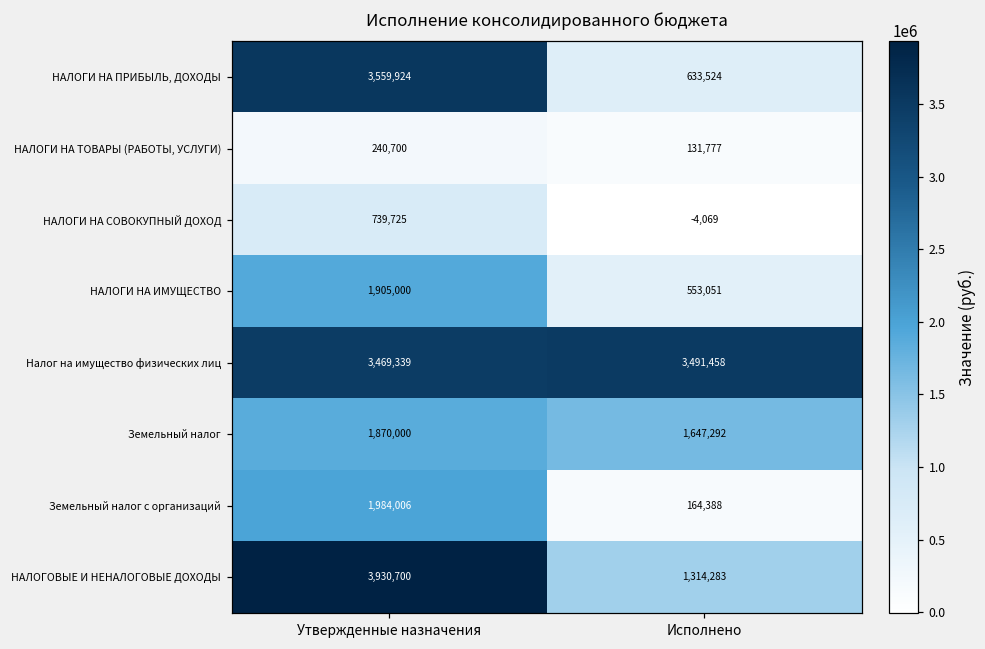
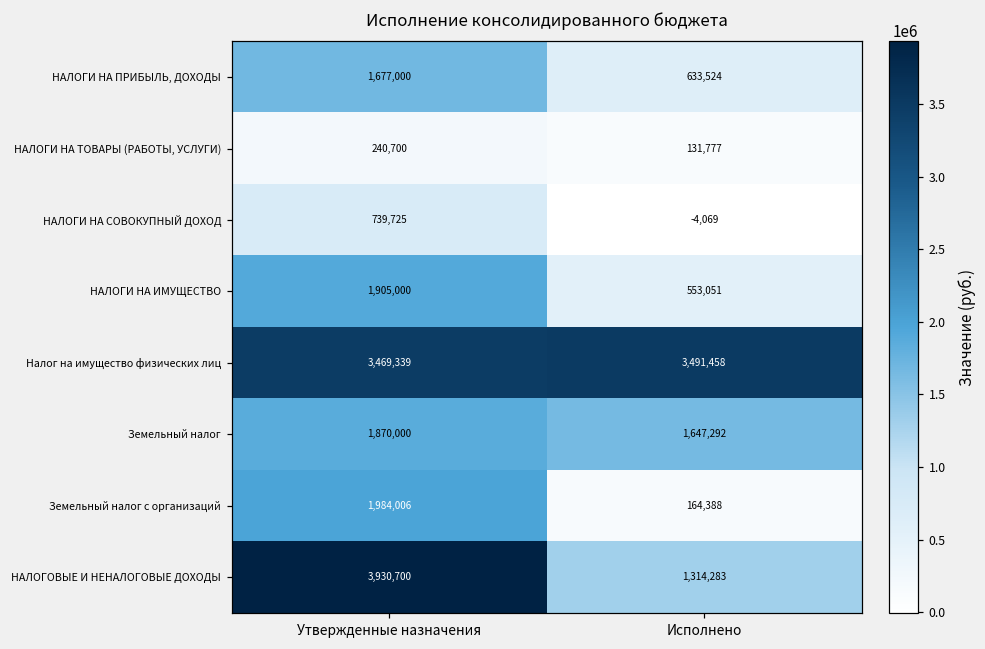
  {
    "НАЛОГИ НА ПРИБЫЛЬ, ДОХОДЫ": {
-     "Утвержденные назначения": "3,559,924",
+     "Утвержденные назначения": "1,677,000",
      "Исполнено": "633,524"
    },
    "НАЛОГИ НА ТОВАРЫ (РАБОТЫ, УСЛУГИ)": {
      "Утвержденные назначения": "240,700",
      "Исполнено": "131,777"
    },
    "НАЛОГИ НА СОВОКУПНЫЙ ДОХОД": {
      "Утвержденные назначения": "739,725",
      "Исполнено": "-4,069"
    },
    "НАЛОГИ НА ИМУЩЕСТВО": {
      "Утвержденные назначения": "1,905,000",
      "Исполнено": "553,051"
    },
    "Налог на имущество физических лиц": {
      "Утвержденные назначения": "3,469,339",
      "Исполнено": "3,491,458"
    },
    "Земельный налог": {
      "Утвержденные назначения": "1,870,000",
      "Исполнено": "1,647,292"
    },
    "Земельный налог с организаций": {
      "Утвержденные назначения": "1,984,006",
      "Исполнено": "164,388"
    },
    "НАЛОГОВЫЕ И НЕНАЛОГОВЫЕ ДОХОДЫ": {
      "Утвержденные назначения": "3,930,700",
      "Исполнено": "1,314,283"
    }
  }
